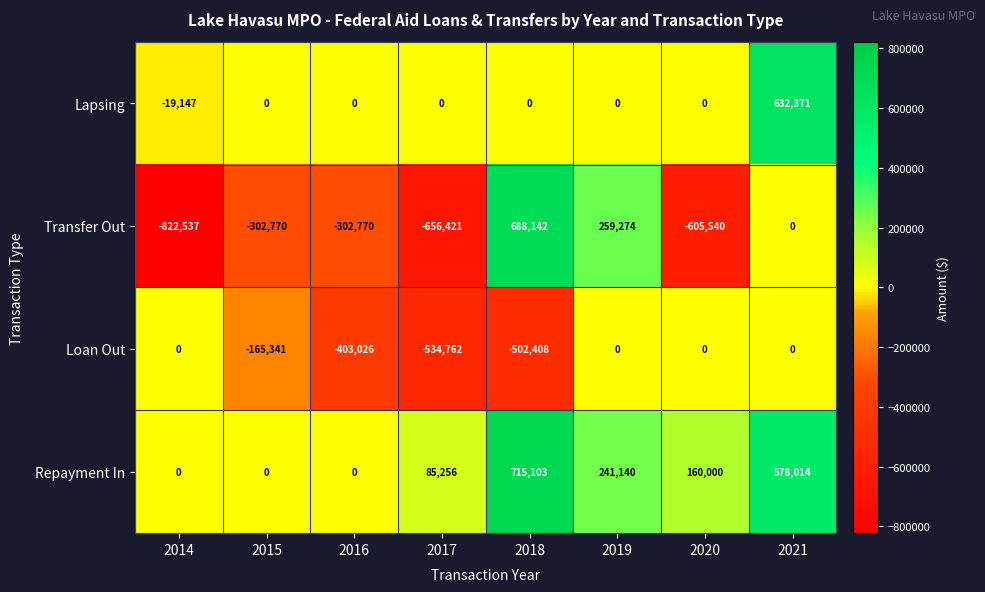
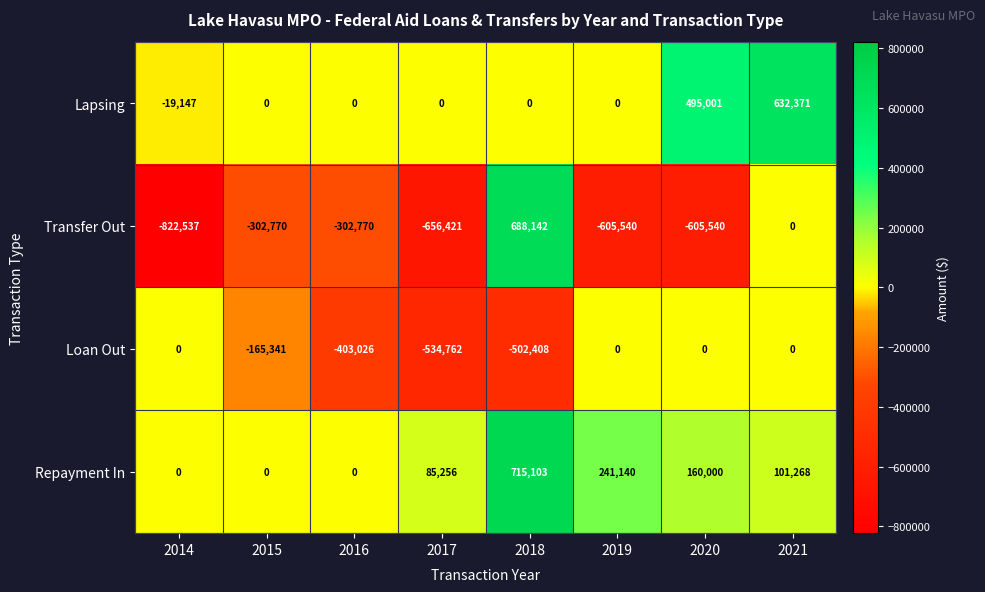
  {
    "Lapsing": {
      "2014": "-19,147",
      "2015": "0",
      "2016": "0",
      "2017": "0",
      "2018": "0",
      "2019": "0",
-     "2020": "0",
+     "2020": "495,001",
      "2021": "632,371"
    },
    "Transfer Out": {
      "2014": "-822,537",
      "2015": "-302,770",
      "2016": "-302,770",
      "2017": "-656,421",
      "2018": "688,142",
-     "2019": "259,274",
+     "2019": "-605,540",
      "2020": "-605,540",
      "2021": "0"
    },
    "Loan Out": {
      "2014": "0",
      "2015": "-165,341",
      "2016": "-403,026",
      "2017": "-534,762",
      "2018": "-502,408",
      "2019": "0",
      "2020": "0",
      "2021": "0"
    },
    "Repayment In": {
      "2014": "0",
      "2015": "0",
      "2016": "0",
      "2017": "85,256",
      "2018": "715,103",
      "2019": "241,140",
      "2020": "160,000",
-     "2021": "578,014"
+     "2021": "101,268"
    }
  }
